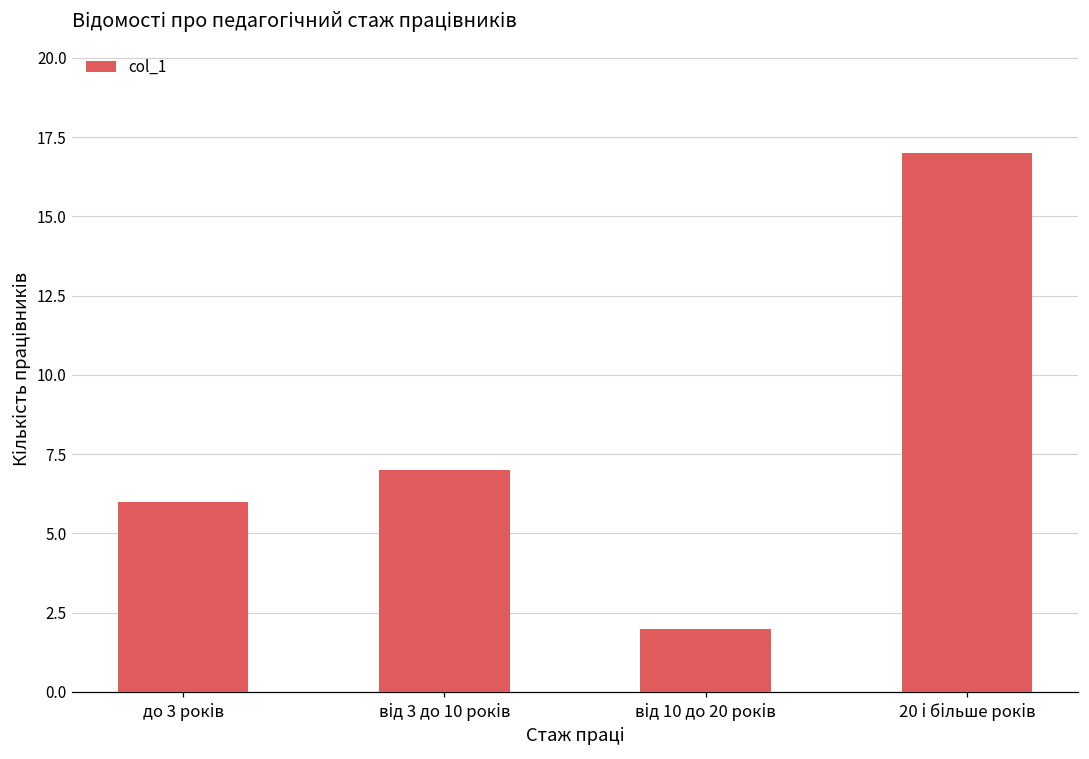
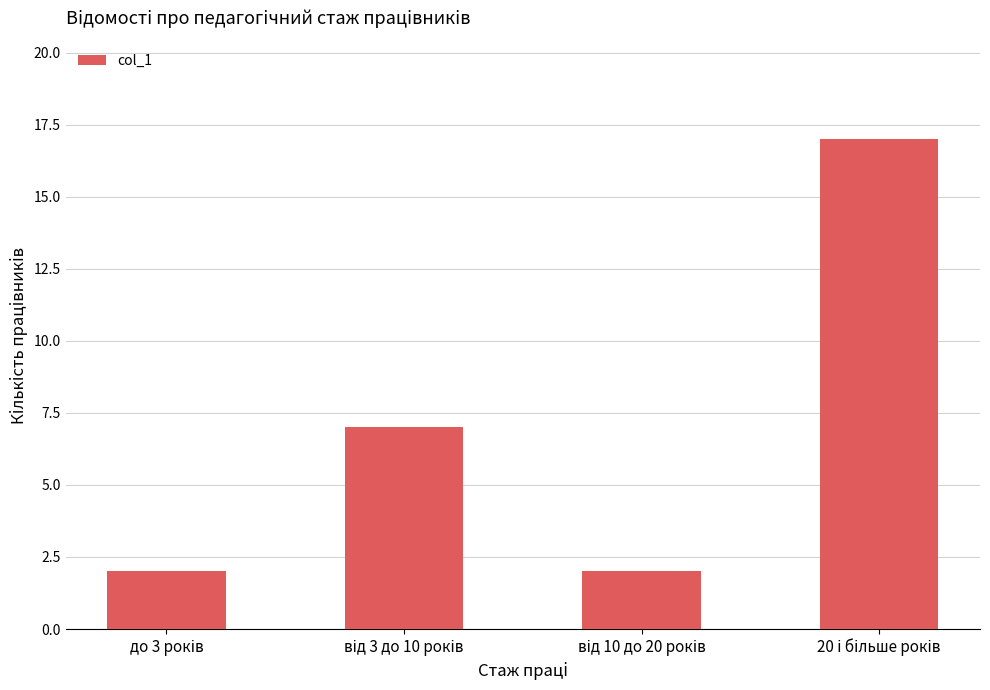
  {
-   "до 3 років": 6,
+   "до 3 років": 2,
    "від 3 до 10 років": 7,
    "від 10 до 20 років": 2,
    "20 і більше років": 17
  }
